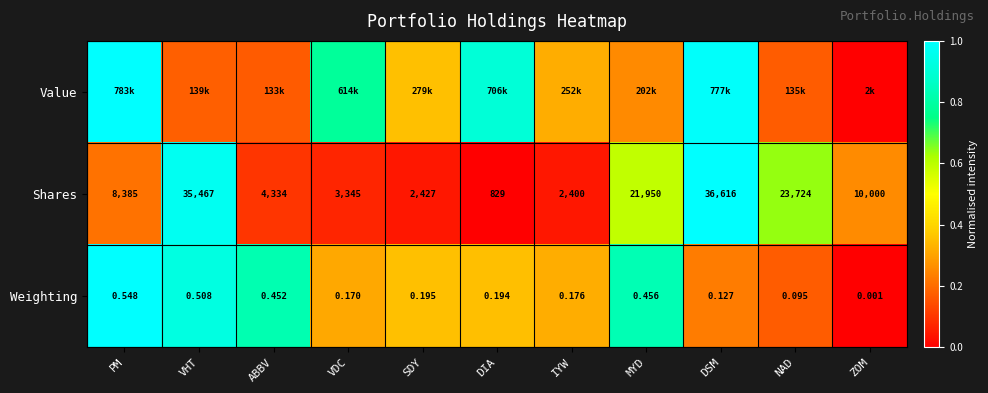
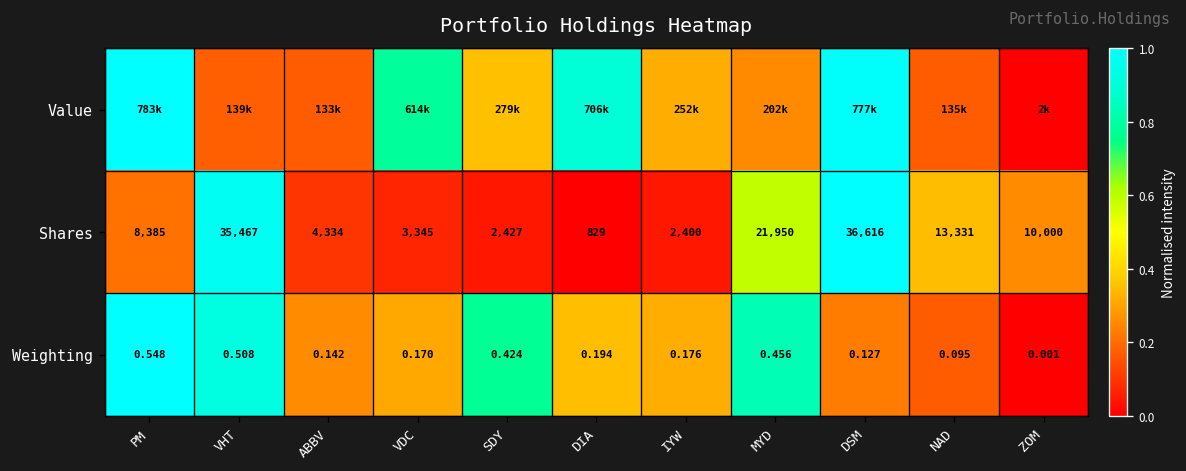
  {
    "Value": {
      "PM": "783k",
      "VHT": "139k",
      "ABBV": "133k",
      "VDC": "614k",
      "SDY": "279k",
      "DIA": "706k",
      "IYW": "252k",
      "MYD": "202k",
      "DSM": "777k",
      "NAD": "135k",
      "ZOM": "2k"
    },
    "Shares": {
      "PM": "8,385",
      "VHT": "35,467",
      "ABBV": "4,334",
      "VDC": "3,345",
      "SDY": "2,427",
      "DIA": "829",
      "IYW": "2,400",
      "MYD": "21,950",
      "DSM": "36,616",
-     "NAD": "23,724",
+     "NAD": "13,331",
      "ZOM": "10,000"
    },
    "Weighting": {
      "PM": "0.548",
      "VHT": "0.508",
-     "ABBV": "0.452",
+     "ABBV": "0.142",
      "VDC": "0.170",
-     "SDY": "0.195",
+     "SDY": "0.424",
      "DIA": "0.194",
      "IYW": "0.176",
      "MYD": "0.456",
      "DSM": "0.127",
      "NAD": "0.095",
      "ZOM": "0.001"
    }
  }
